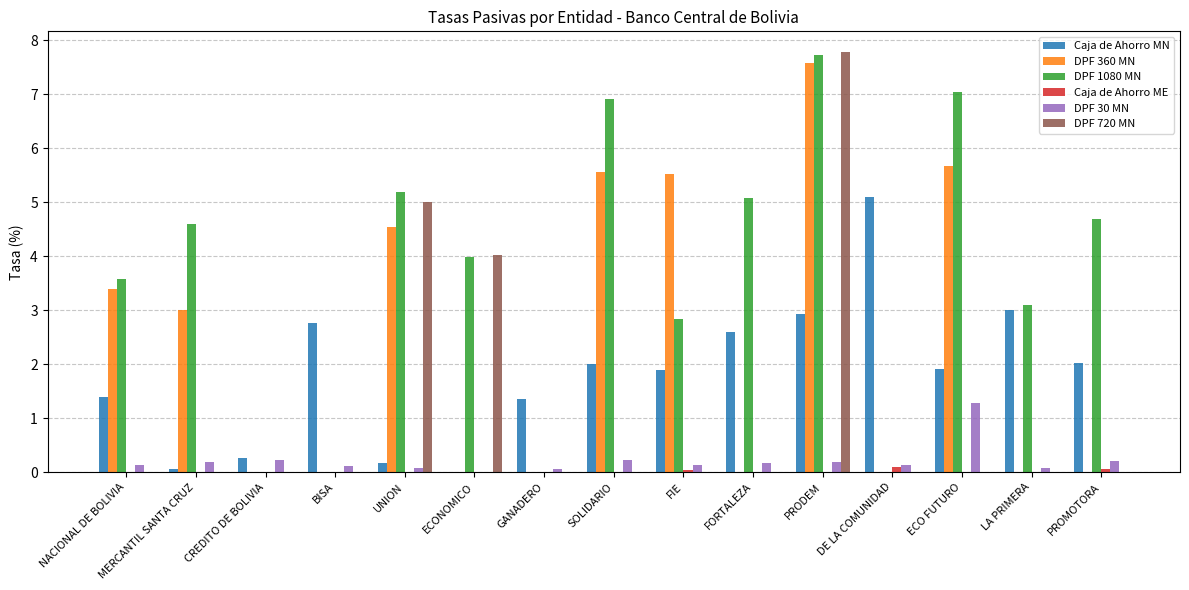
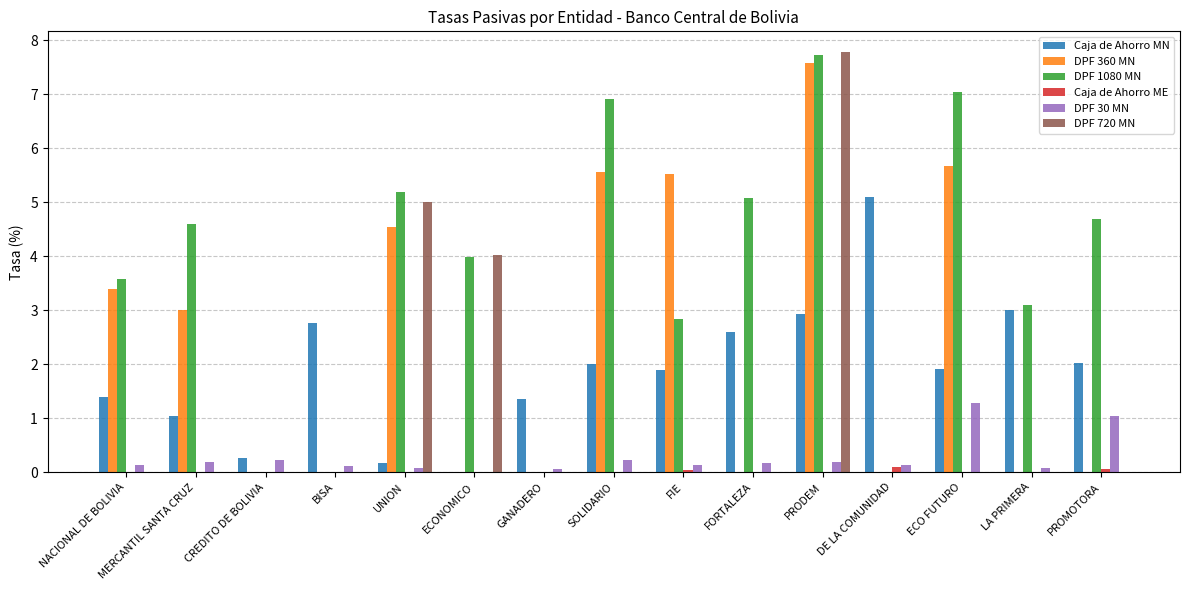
  {
    "Caja de Ahorro MN": {
      "NACIONAL DE BOLIVIA": 1.4,
-     "MERCANTIL SANTA CRUZ": 0.1,
+     "MERCANTIL SANTA CRUZ": 1.0,
      "CREDITO DE BOLIVIA": 0.3,
      "BISA": 2.8,
      "UNION": 0.2,
      "GANADERO": 1.4,
      "SOLIDARIO": 2.0,
      "FIE": 1.9,
      "FORTALEZA": 2.6,
      "PRODEM": 2.9,
      "DE LA COMUNIDAD": 5.1,
      "ECO FUTURO": 1.9,
      "LA PRIMERA": 3.0,
      "PROMOTORA": 2.0
    },
    "DPF 360 MN": {
      "NACIONAL DE BOLIVIA": 3.4,
      "MERCANTIL SANTA CRUZ": 3.0,
      "CREDITO DE BOLIVIA": 0.0,
      "BISA": 0.0,
      "UNION": 4.5,
      "ECONOMICO": 0.0,
      "GANADERO": 0.0,
      "SOLIDARIO": 5.6,
      "FIE": 5.5,
      "FORTALEZA": 0.0,
      "PRODEM": 7.6,
      "DE LA COMUNIDAD": 0.0,
      "ECO FUTURO": 5.7,
      "LA PRIMERA": 0.0,
      "PROMOTORA": 0.0
    },
    "DPF 1080 MN": {
      "NACIONAL DE BOLIVIA": 3.6,
      "MERCANTIL SANTA CRUZ": 4.6,
      "CREDITO DE BOLIVIA": 0.0,
      "BISA": 0.0,
      "UNION": 5.2,
      "ECONOMICO": 4.0,
      "GANADERO": 0.0,
      "SOLIDARIO": 6.9,
      "FIE": 2.8,
      "FORTALEZA": 5.1,
      "PRODEM": 7.7,
      "DE LA COMUNIDAD": 0.0,
      "ECO FUTURO": 7.0,
      "LA PRIMERA": 3.1,
      "PROMOTORA": 4.7
    },
    "Caja de Ahorro ME": {
      "CREDITO DE BOLIVIA": 0.0,
      "BISA": 0.0,
      "SOLIDARIO": 0.0,
      "FORTALEZA": 0.0,
      "DE LA COMUNIDAD": 0.1,
      "ECO FUTURO": 0.0,
      "LA PRIMERA": 0.0,
      "PROMOTORA": 0.1
    },
    "DPF 30 MN": {
      "NACIONAL DE BOLIVIA": 0.1,
      "MERCANTIL SANTA CRUZ": 0.2,
      "CREDITO DE BOLIVIA": 0.2,
      "BISA": 0.1,
      "UNION": 0.1,
      "ECONOMICO": 0.0,
      "GANADERO": 0.1,
      "SOLIDARIO": 0.2,
      "FIE": 0.1,
      "FORTALEZA": 0.2,
      "PRODEM": 0.2,
      "DE LA COMUNIDAD": 0.1,
      "ECO FUTURO": 1.3,
      "LA PRIMERA": 0.1,
-     "PROMOTORA": 0.2
+     "PROMOTORA": 1.0
    },
    "DPF 720 MN": {
      "NACIONAL DE BOLIVIA": 0.0,
      "MERCANTIL SANTA CRUZ": 0.0,
      "CREDITO DE BOLIVIA": 0.0,
      "BISA": 0.0,
      "UNION": 5.0,
      "ECONOMICO": 4.0,
      "GANADERO": 0.0,
      "SOLIDARIO": 0.0,
      "FIE": 0.0,
      "FORTALEZA": 0.0,
      "PRODEM": 7.8,
      "DE LA COMUNIDAD": 0.0,
      "ECO FUTURO": 0.0,
      "LA PRIMERA": 0.0,
      "PROMOTORA": 0.0
    }
  }
